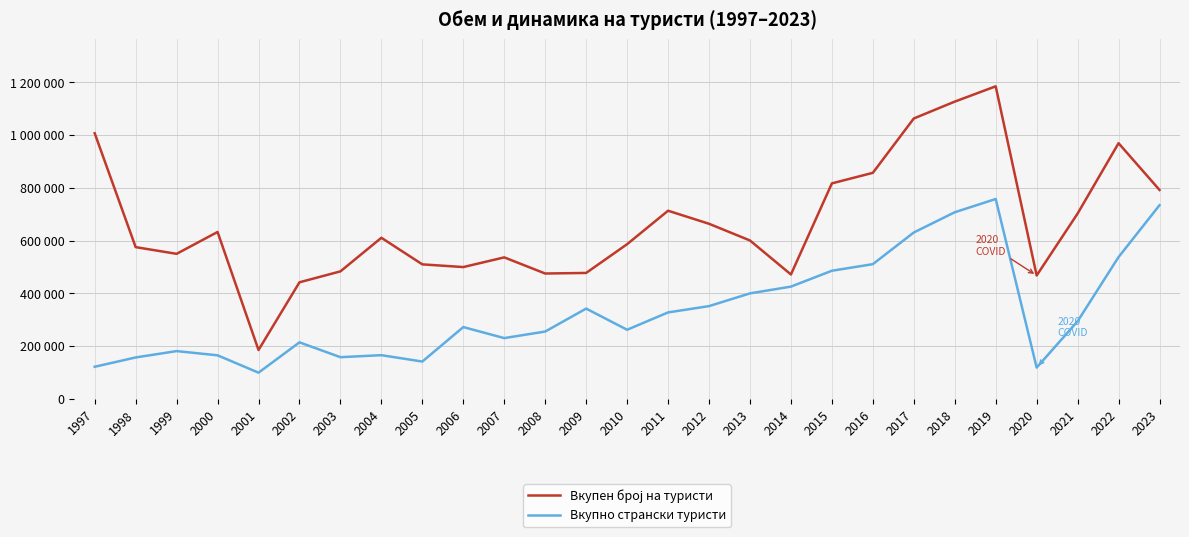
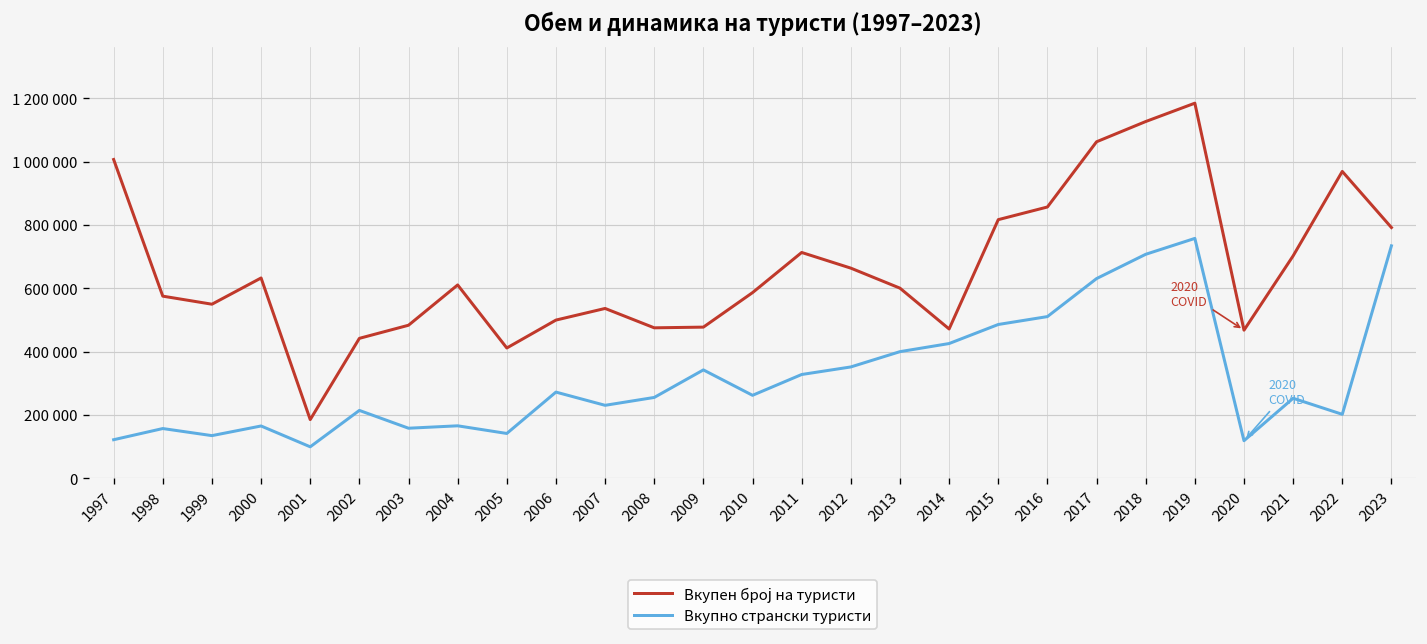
  {
    "Вкупен број на туристи": {
      "1997": 1010000,
      "1998": 580000,
      "1999": 550000,
      "2000": 630000,
      "2001": 180000,
      "2002": 440000,
      "2003": 480000,
      "2004": 610000,
-     "2005": 510000,
+     "2005": 410000,
      "2006": 500000,
      "2007": 540000,
      "2008": 480000,
      "2009": 480000,
      "2010": 590000,
      "2011": 710000,
      "2012": 660000,
      "2013": 600000,
      "2014": 470000,
      "2015": 820000,
      "2016": 860000,
      "2017": 1060000,
      "2018": 1130000,
      "2019": 1180000,
      "2021": 700000,
      "2022": 970000,
      "2023": 790000
    },
    "Вкупно странски туристи": {
      "1997": 120000,
      "1998": 160000,
-     "1999": 180000,
+     "1999": 130000,
      "2000": 160000,
      "2001": 100000,
      "2002": 210000,
      "2003": 160000,
      "2004": 170000,
      "2005": 140000,
      "2006": 270000,
      "2007": 230000,
      "2008": 250000,
      "2009": 340000,
      "2010": 260000,
      "2011": 330000,
      "2012": 350000,
      "2013": 400000,
      "2014": 430000,
      "2015": 490000,
      "2016": 510000,
      "2017": 630000,
      "2018": 710000,
      "2019": 760000,
      "2020": 120000,
-     "2021": 290000,
-     "2022": 540000,
+     "2021": 250000,
+     "2022": 200000,
      "2023": 730000
    }
  }
